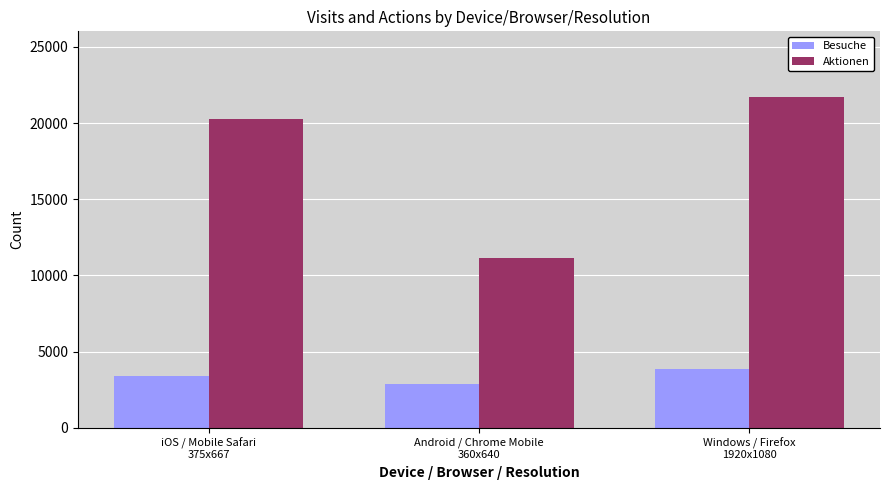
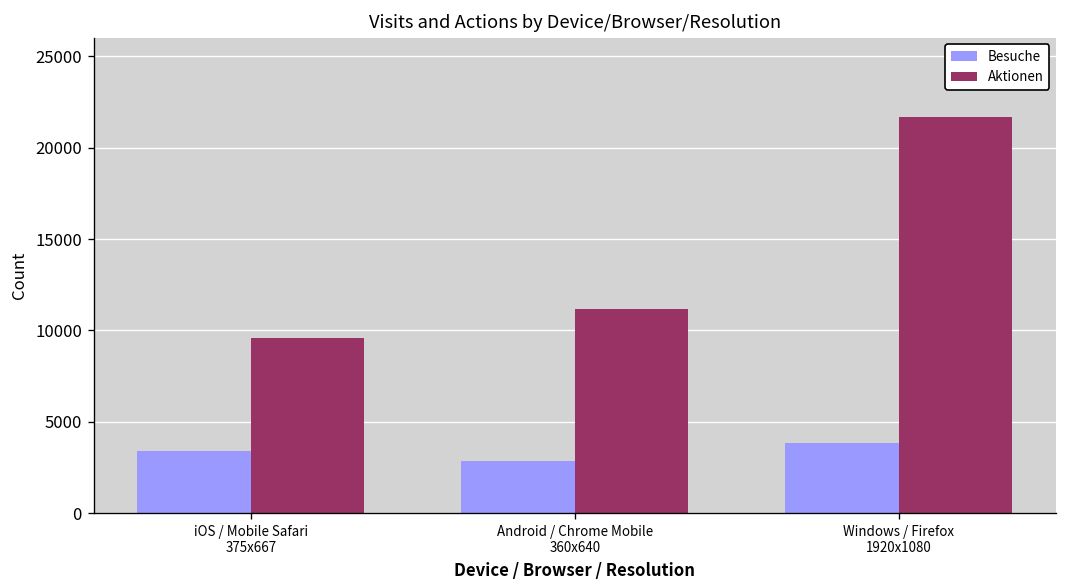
  {
    "Besuche": {
      "iOS / Mobile Safari 375x667": 3400,
      "Android / Chrome Mobile 360x640": 2800,
      "Windows / Firefox 1920x1080": 3800
    },
    "Aktionen": {
-     "iOS / Mobile Safari 375x667": 20300,
+     "iOS / Mobile Safari 375x667": 9600,
      "Android / Chrome Mobile 360x640": 11200,
      "Windows / Firefox 1920x1080": 21700
    }
  }
